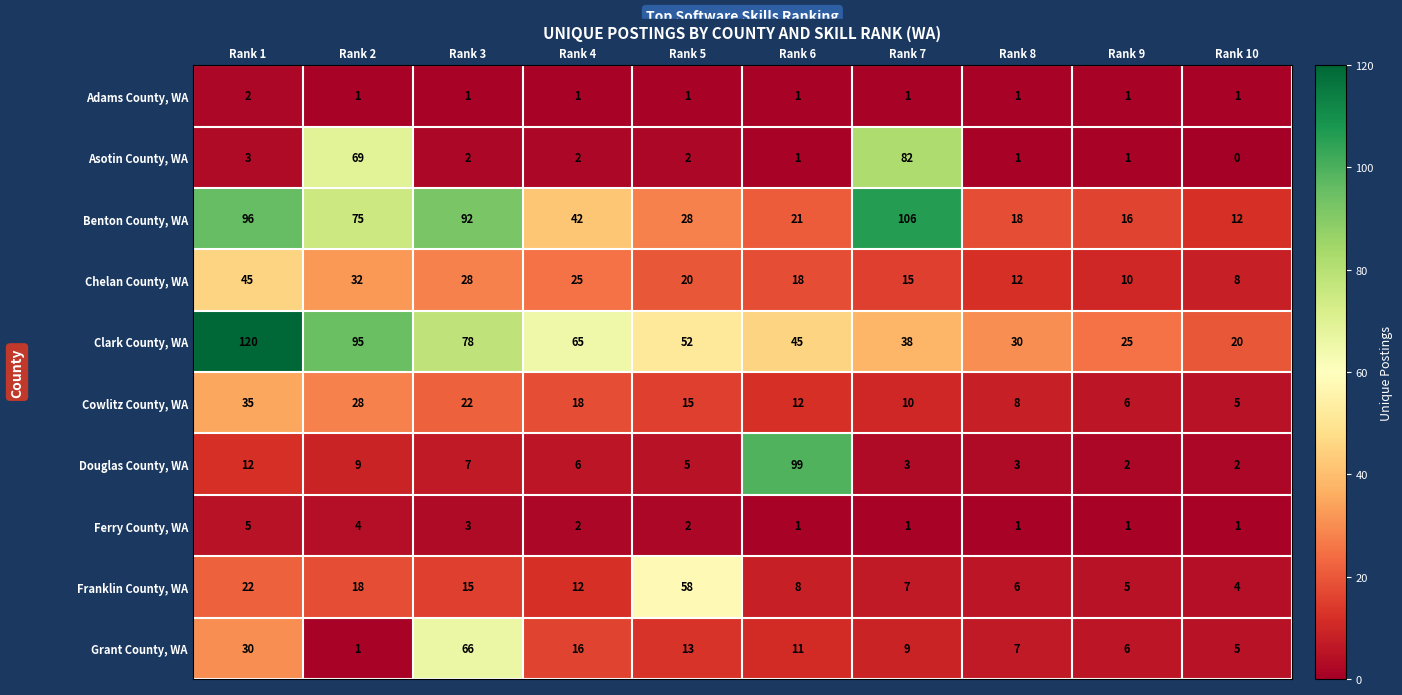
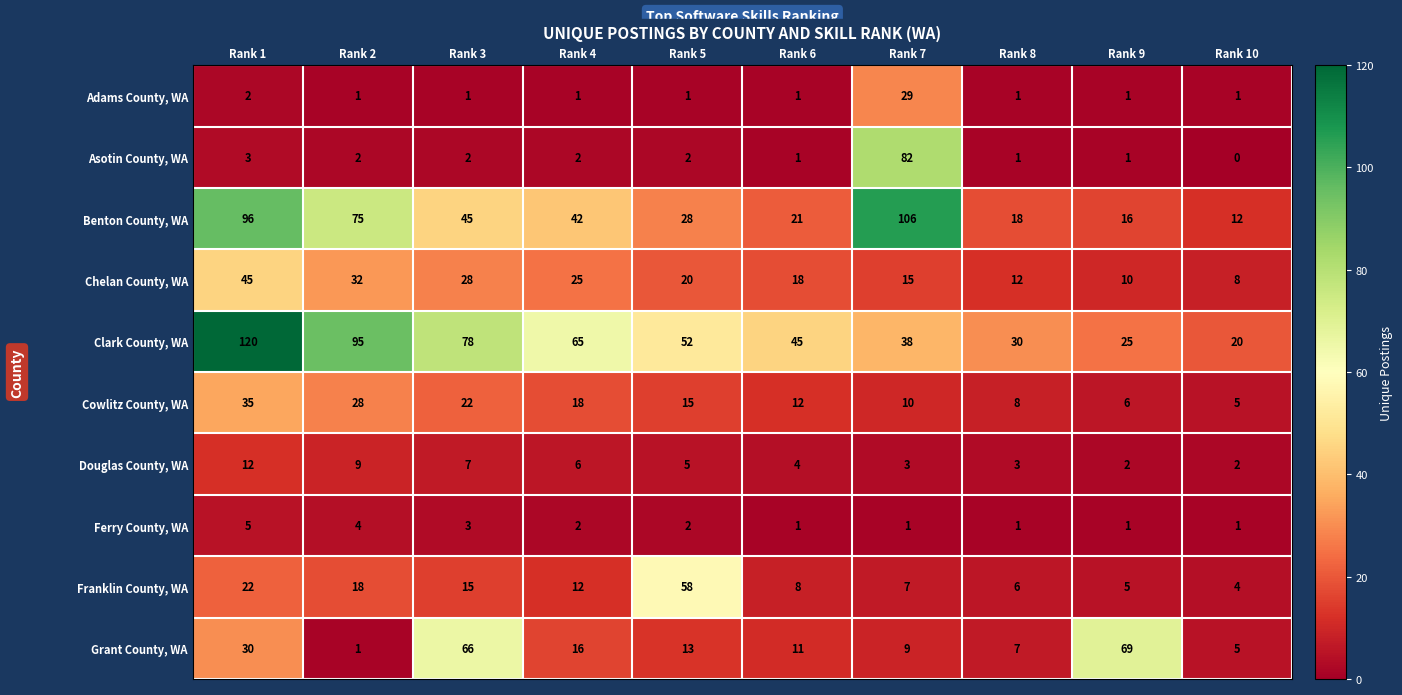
  {
    "Adams County, WA": {
      "Rank 1": 2,
      "Rank 2": 1,
      "Rank 3": 1,
      "Rank 4": 1,
      "Rank 5": 1,
      "Rank 6": 1,
-     "Rank 7": 1,
+     "Rank 7": 29,
      "Rank 8": 1,
      "Rank 9": 1,
      "Rank 10": 1
    },
    "Asotin County, WA": {
      "Rank 1": 3,
-     "Rank 2": 69,
+     "Rank 2": 2,
      "Rank 3": 2,
      "Rank 4": 2,
      "Rank 5": 2,
      "Rank 6": 1,
      "Rank 7": 82,
      "Rank 8": 1,
      "Rank 9": 1,
      "Rank 10": 0
    },
    "Benton County, WA": {
      "Rank 1": 96,
      "Rank 2": 75,
-     "Rank 3": 92,
+     "Rank 3": 45,
      "Rank 4": 42,
      "Rank 5": 28,
      "Rank 6": 21,
      "Rank 7": 106,
      "Rank 8": 18,
      "Rank 9": 16,
      "Rank 10": 12
    },
    "Chelan County, WA": {
      "Rank 1": 45,
      "Rank 2": 32,
      "Rank 3": 28,
      "Rank 4": 25,
      "Rank 5": 20,
      "Rank 6": 18,
      "Rank 7": 15,
      "Rank 8": 12,
      "Rank 9": 10,
      "Rank 10": 8
    },
    "Clark County, WA": {
      "Rank 1": 120,
      "Rank 2": 95,
      "Rank 3": 78,
      "Rank 4": 65,
      "Rank 5": 52,
      "Rank 6": 45,
      "Rank 7": 38,
      "Rank 8": 30,
      "Rank 9": 25,
      "Rank 10": 20
    },
    "Cowlitz County, WA": {
      "Rank 1": 35,
      "Rank 2": 28,
      "Rank 3": 22,
      "Rank 4": 18,
      "Rank 5": 15,
      "Rank 6": 12,
      "Rank 7": 10,
      "Rank 8": 8,
      "Rank 9": 6,
      "Rank 10": 5
    },
    "Douglas County, WA": {
      "Rank 1": 12,
      "Rank 2": 9,
      "Rank 3": 7,
      "Rank 4": 6,
      "Rank 5": 5,
-     "Rank 6": 99,
+     "Rank 6": 4,
      "Rank 7": 3,
      "Rank 8": 3,
      "Rank 9": 2,
      "Rank 10": 2
    },
    "Ferry County, WA": {
      "Rank 1": 5,
      "Rank 2": 4,
      "Rank 3": 3,
      "Rank 4": 2,
      "Rank 5": 2,
      "Rank 6": 1,
      "Rank 7": 1,
      "Rank 8": 1,
      "Rank 9": 1,
      "Rank 10": 1
    },
    "Franklin County, WA": {
      "Rank 1": 22,
      "Rank 2": 18,
      "Rank 3": 15,
      "Rank 4": 12,
      "Rank 5": 58,
      "Rank 6": 8,
      "Rank 7": 7,
      "Rank 8": 6,
      "Rank 9": 5,
      "Rank 10": 4
    },
    "Grant County, WA": {
      "Rank 1": 30,
      "Rank 2": 1,
      "Rank 3": 66,
      "Rank 4": 16,
      "Rank 5": 13,
      "Rank 6": 11,
      "Rank 7": 9,
      "Rank 8": 7,
-     "Rank 9": 6,
+     "Rank 9": 69,
      "Rank 10": 5
    }
  }
